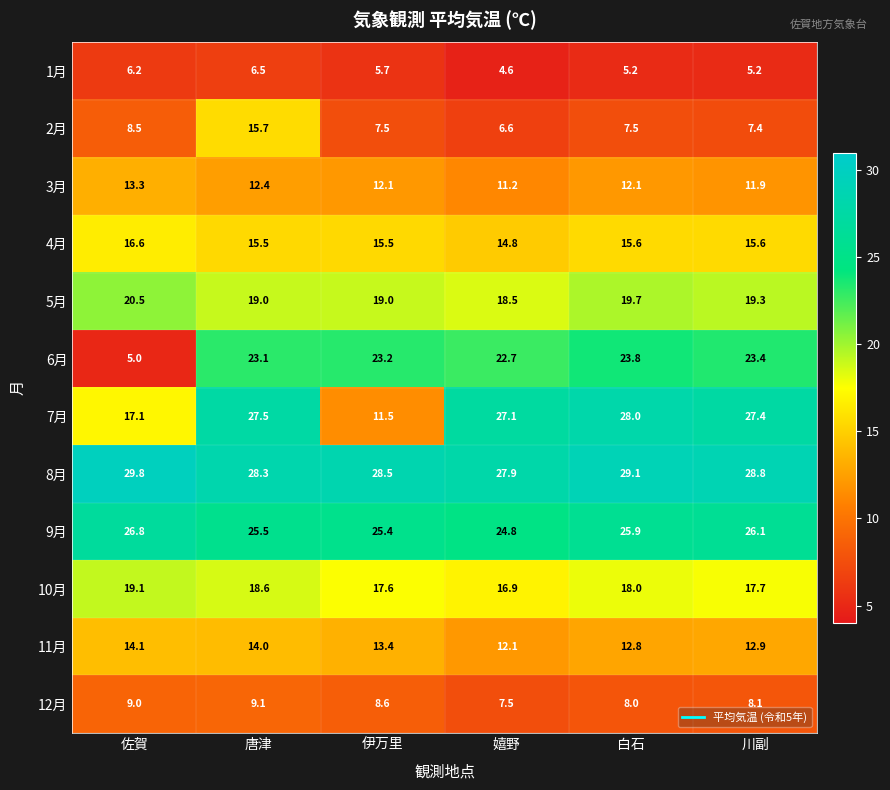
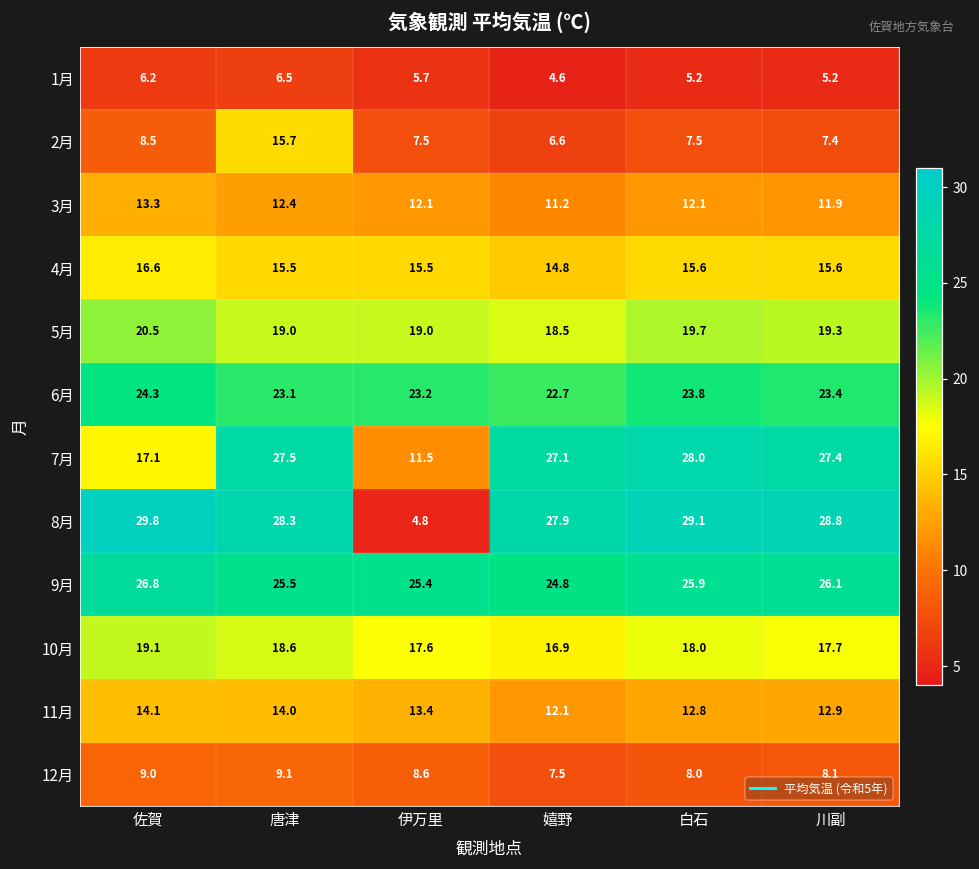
  {
    "1月": {
      "佐賀": 6.2,
      "唐津": 6.5,
      "伊万里": 5.7,
      "嬉野": 4.6,
      "白石": 5.2,
      "川副": 5.2
    },
    "2月": {
      "佐賀": 8.5,
      "唐津": 15.7,
      "伊万里": 7.5,
      "嬉野": 6.6,
      "白石": 7.5,
      "川副": 7.4
    },
    "3月": {
      "佐賀": 13.3,
      "唐津": 12.4,
      "伊万里": 12.1,
      "嬉野": 11.2,
      "白石": 12.1,
      "川副": 11.9
    },
    "4月": {
      "佐賀": 16.6,
      "唐津": 15.5,
      "伊万里": 15.5,
      "嬉野": 14.8,
      "白石": 15.6,
      "川副": 15.6
    },
    "5月": {
      "佐賀": 20.5,
      "唐津": 19.0,
      "伊万里": 19.0,
      "嬉野": 18.5,
      "白石": 19.7,
      "川副": 19.3
    },
    "6月": {
-     "佐賀": 5.0,
+     "佐賀": 24.3,
      "唐津": 23.1,
      "伊万里": 23.2,
      "嬉野": 22.7,
      "白石": 23.8,
      "川副": 23.4
    },
    "7月": {
      "佐賀": 17.1,
      "唐津": 27.5,
      "伊万里": 11.5,
      "嬉野": 27.1,
      "白石": 28.0,
      "川副": 27.4
    },
    "8月": {
      "佐賀": 29.8,
      "唐津": 28.3,
-     "伊万里": 28.5,
+     "伊万里": 4.8,
      "嬉野": 27.9,
      "白石": 29.1,
      "川副": 28.8
    },
    "9月": {
      "佐賀": 26.8,
      "唐津": 25.5,
      "伊万里": 25.4,
      "嬉野": 24.8,
      "白石": 25.9,
      "川副": 26.1
    },
    "10月": {
      "佐賀": 19.1,
      "唐津": 18.6,
      "伊万里": 17.6,
      "嬉野": 16.9,
      "白石": 18.0,
      "川副": 17.7
    },
    "11月": {
      "佐賀": 14.1,
      "唐津": 14.0,
      "伊万里": 13.4,
      "嬉野": 12.1,
      "白石": 12.8,
      "川副": 12.9
    },
    "12月": {
      "佐賀": 9.0,
      "唐津": 9.1,
      "伊万里": 8.6,
      "嬉野": 7.5,
      "白石": 8.0
    }
  }
